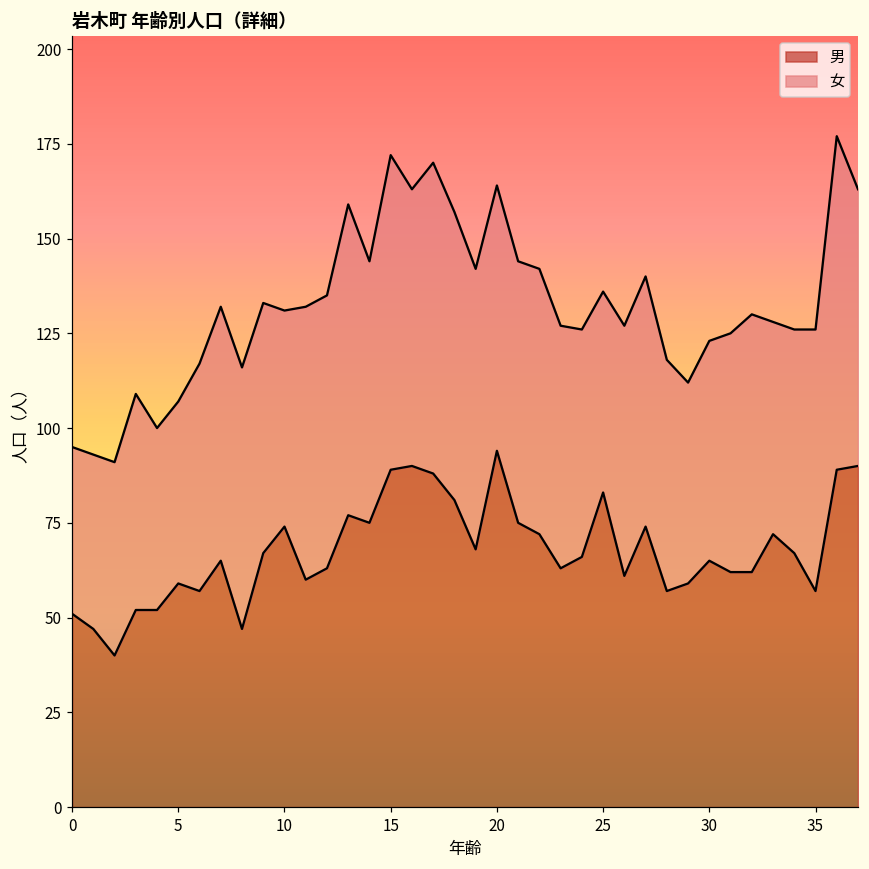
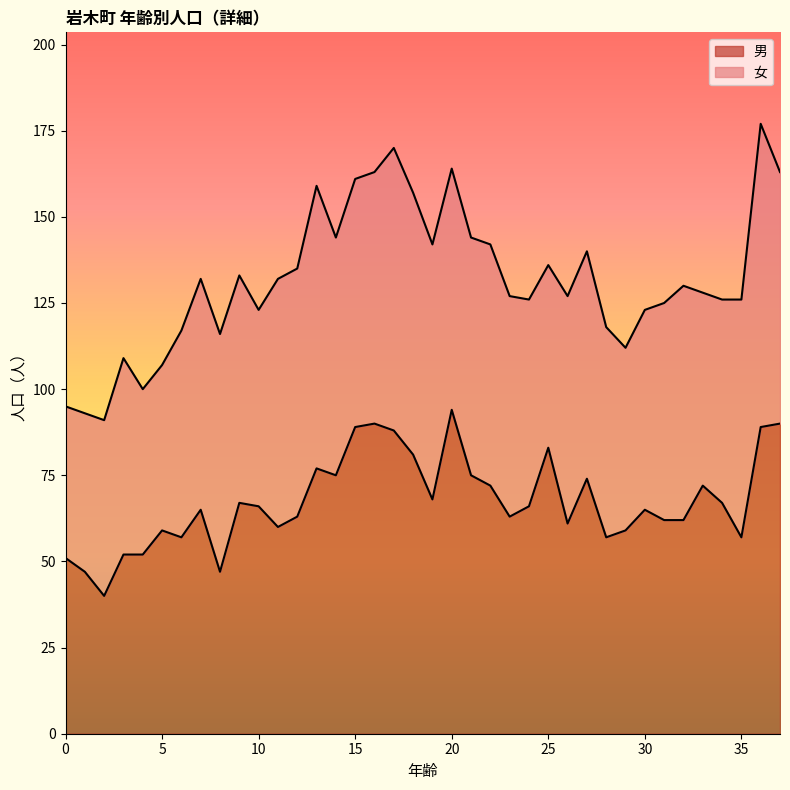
  {
    "男": {
      "0": 51,
      "5": 59,
-     "10": 74,
+     "10": 66,
      "15": 89,
      "20": 94,
      "25": 83,
      "30": 65,
      "35": 57
    },
    "女": {
      "0": 44,
      "5": 48,
      "10": 57,
-     "15": 83,
+     "15": 72,
      "20": 70,
      "25": 53,
      "30": 58,
      "35": 69
    }
  }
